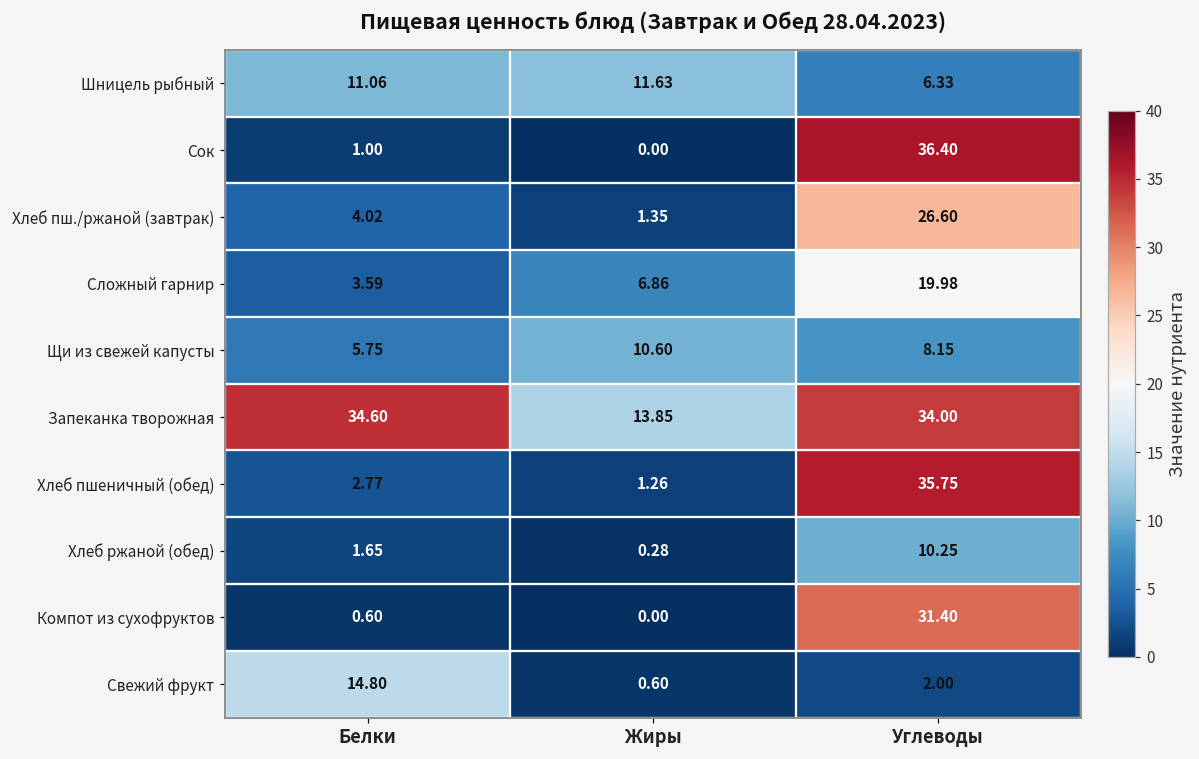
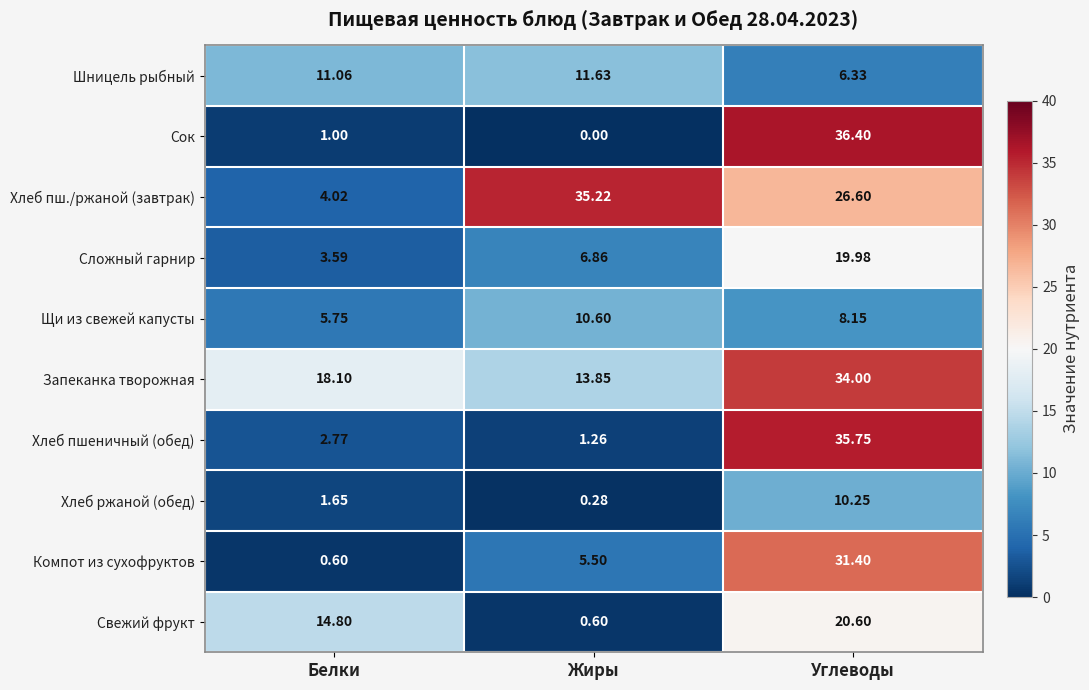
  {
    "Шницель рыбный": {
      "Белки": 11.06,
      "Жиры": 11.63,
      "Углеводы": 6.33
    },
    "Сок": {
      "Белки": 1.00,
      "Жиры": 0.00,
      "Углеводы": 36.40
    },
    "Хлеб пш./ржаной (завтрак)": {
      "Белки": 4.02,
-     "Жиры": 1.35,
+     "Жиры": 35.22,
      "Углеводы": 26.60
    },
    "Сложный гарнир": {
      "Белки": 3.59,
      "Жиры": 6.86,
      "Углеводы": 19.98
    },
    "Щи из свежей капусты": {
      "Белки": 5.75,
      "Жиры": 10.60,
      "Углеводы": 8.15
    },
    "Запеканка творожная": {
-     "Белки": 34.60,
+     "Белки": 18.10,
      "Жиры": 13.85,
      "Углеводы": 34.00
    },
    "Хлеб пшеничный (обед)": {
      "Белки": 2.77,
      "Жиры": 1.26,
      "Углеводы": 35.75
    },
    "Хлеб ржаной (обед)": {
      "Белки": 1.65,
      "Жиры": 0.28,
      "Углеводы": 10.25
    },
    "Компот из сухофруктов": {
      "Белки": 0.60,
-     "Жиры": 0.00,
+     "Жиры": 5.50,
      "Углеводы": 31.40
    },
    "Свежий фрукт": {
      "Белки": 14.80,
      "Жиры": 0.60,
-     "Углеводы": 2.00
+     "Углеводы": 20.60
    }
  }
